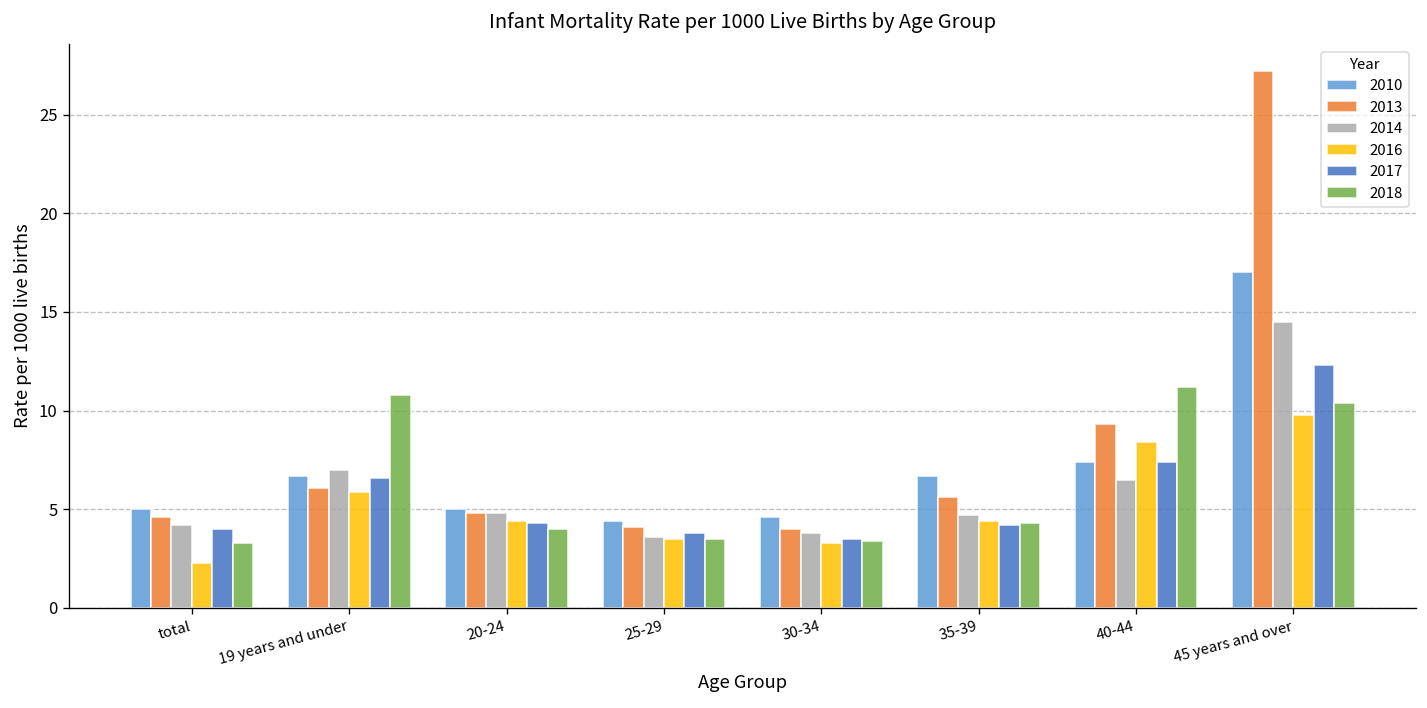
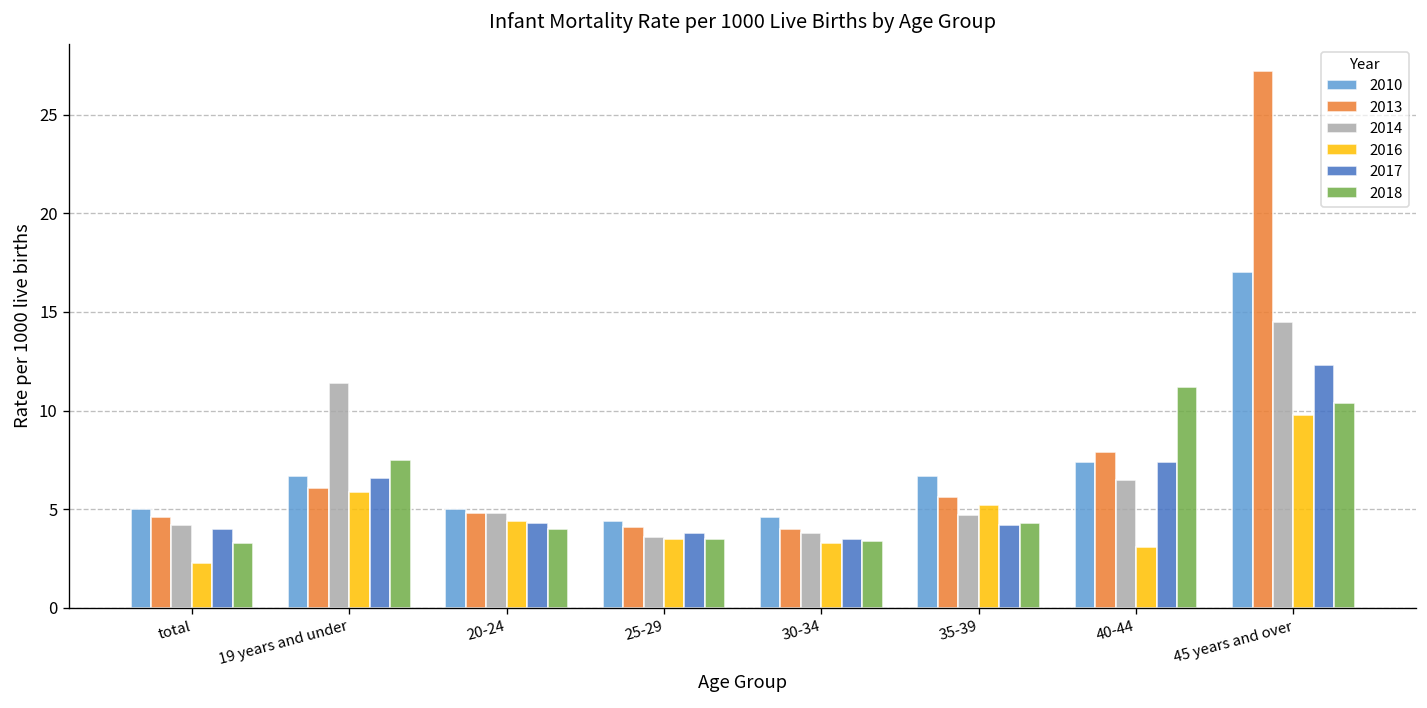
  {
    "2013": {
      "total": 4.6,
      "19 years and under": 6.1,
      "20-24": 4.8,
      "25-29": 4.1,
      "30-34": 4.0,
      "35-39": 5.6,
-     "40-44": 9.3,
+     "40-44": 7.9,
      "45 years and over": 27.2
    },
    "2014": {
      "total": 4.2,
-     "19 years and under": 7.0,
+     "19 years and under": 11.4,
      "20-24": 4.8,
      "25-29": 3.6,
      "30-34": 3.8,
      "35-39": 4.7,
      "40-44": 6.5,
      "45 years and over": 14.5
    },
    "2016": {
      "total": 2.3,
      "19 years and under": 5.9,
      "20-24": 4.4,
      "25-29": 3.5,
      "30-34": 3.3,
-     "35-39": 4.4,
-     "40-44": 8.4,
+     "35-39": 5.2,
+     "40-44": 3.1,
      "45 years and over": 9.8
    },
    "2018": {
      "total": 3.3,
-     "19 years and under": 10.8,
+     "19 years and under": 7.5,
      "20-24": 4.0,
      "25-29": 3.5,
      "30-34": 3.4,
      "35-39": 4.3,
      "40-44": 11.2,
      "45 years and over": 10.4
    }
  }
